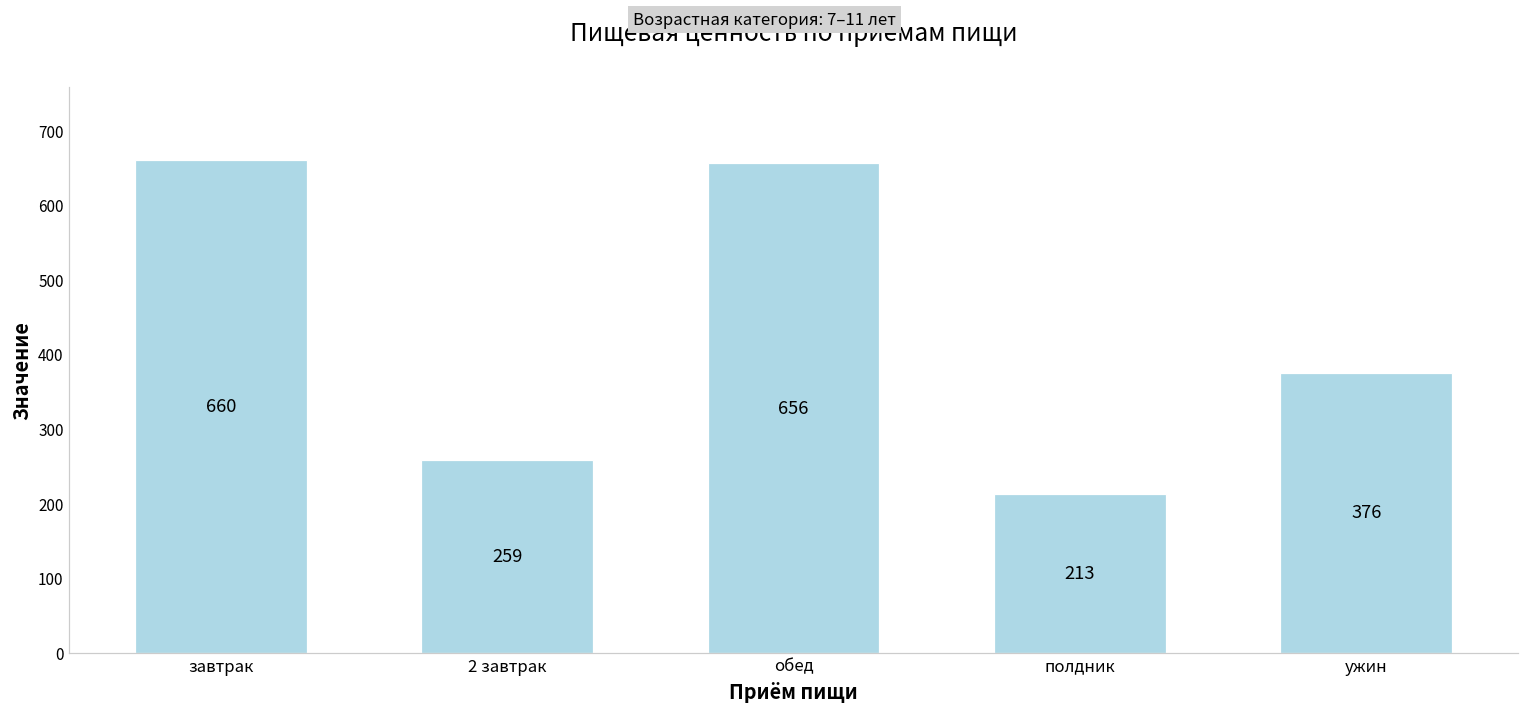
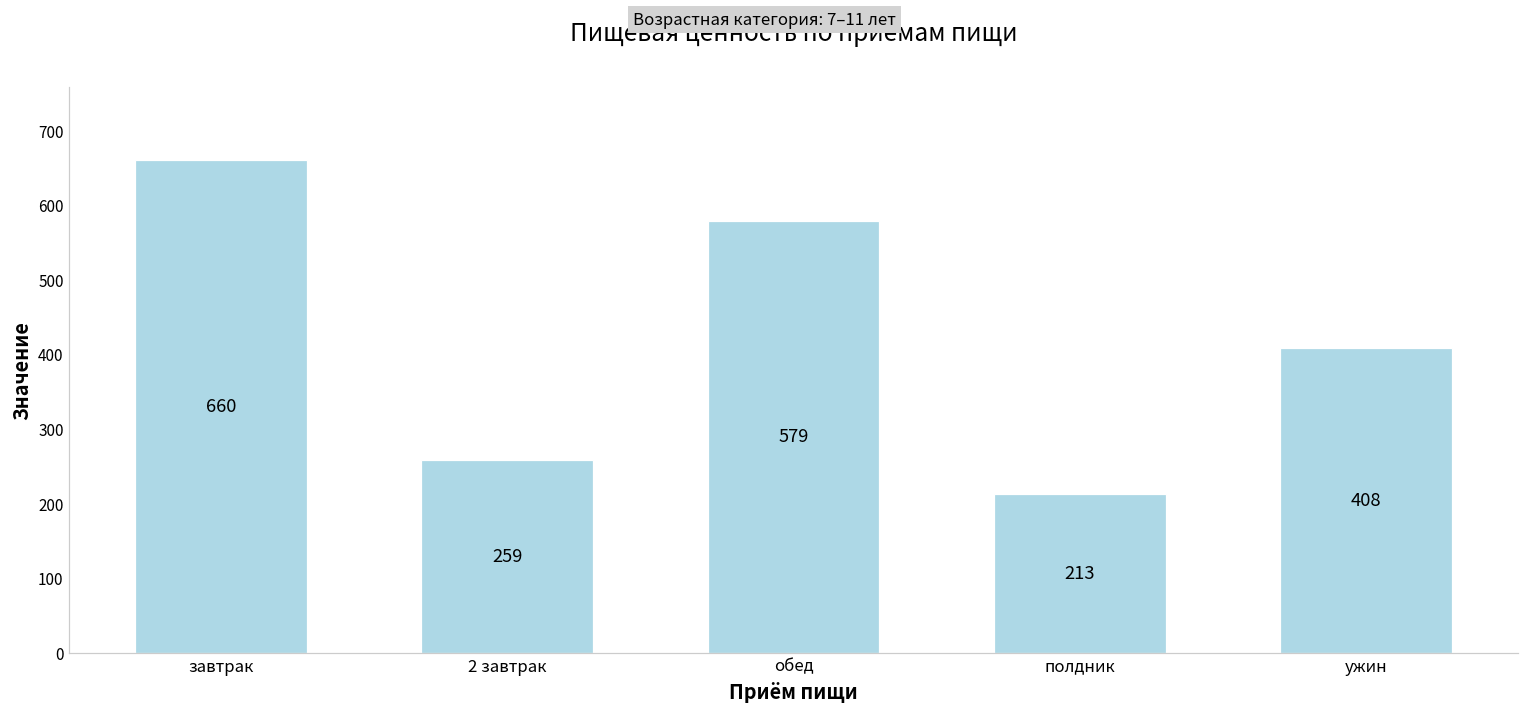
  {
    "завтрак": 660,
    "2 завтрак": 259,
-   "обед": 656,
+   "обед": 579,
    "полдник": 213,
-   "ужин": 376
+   "ужин": 408
  }
